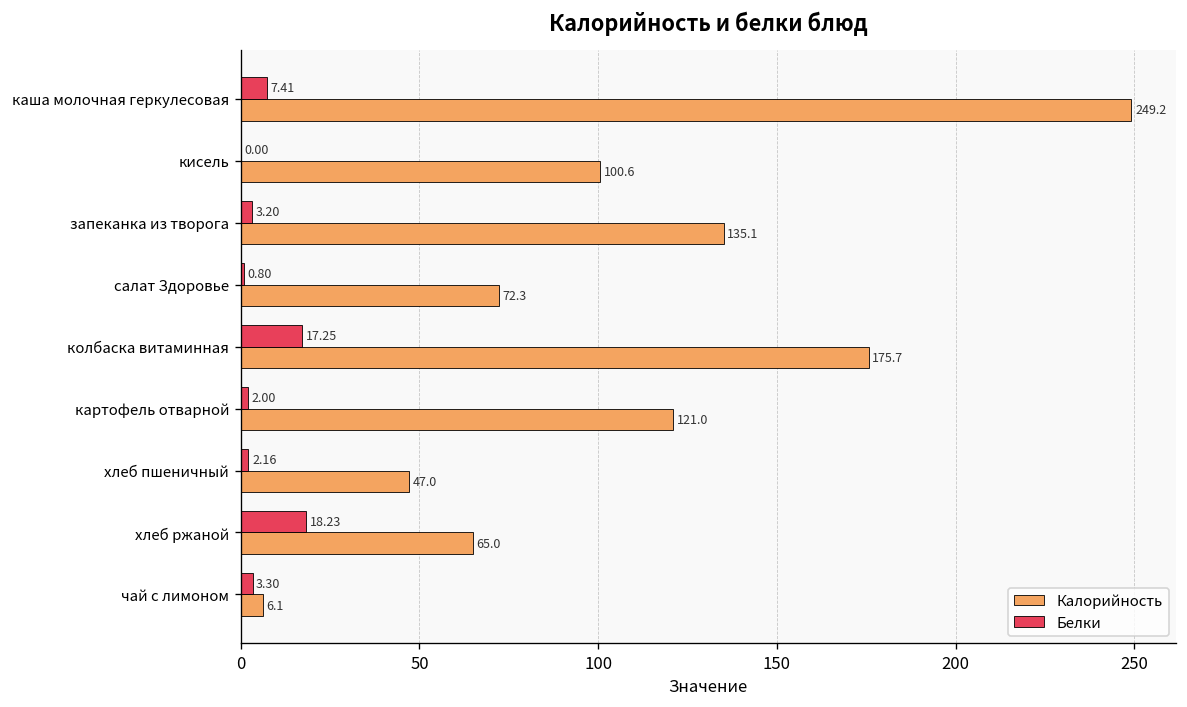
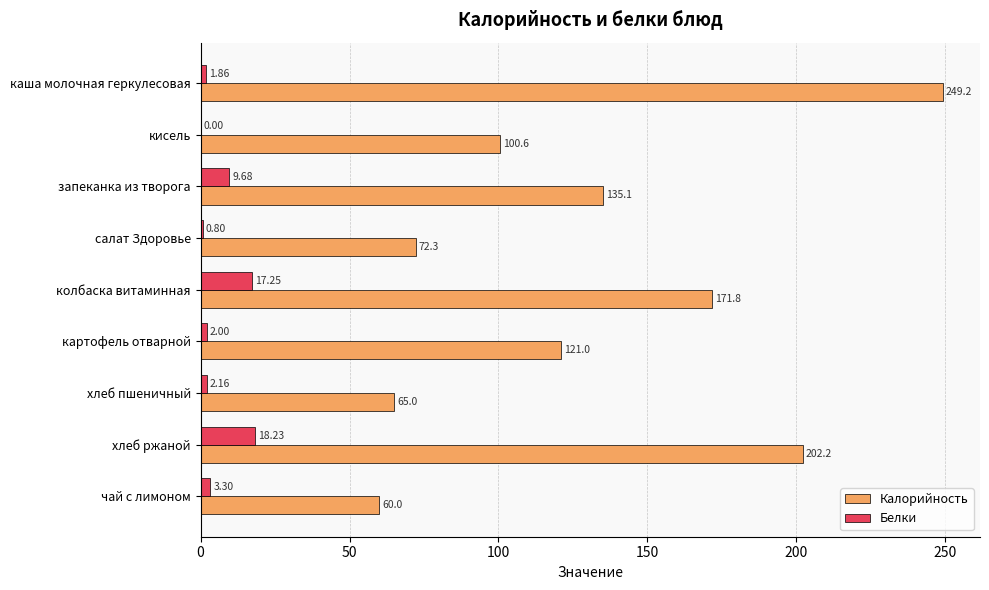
  {
    "Калорийность": {
      "каша молочная геркулесовая": 249.2,
      "кисель": 100.6,
      "запеканка из творога": 135.1,
      "салат Здоровье": 72.3,
-     "колбаска витаминная": 175.7,
+     "колбаска витаминная": 171.8,
      "картофель отварной": 121.0,
-     "хлеб пшеничный": 47.0,
-     "хлеб ржаной": 65.0,
-     "чай с лимоном": 6.1
+     "хлеб пшеничный": 65.0,
+     "хлеб ржаной": 202.2,
+     "чай с лимоном": 60.0
    },
    "Белки": {
-     "каша молочная геркулесовая": 7.41,
+     "каша молочная геркулесовая": 1.86,
      "кисель": 0.00,
-     "запеканка из творога": 3.20,
+     "запеканка из творога": 9.68,
      "салат Здоровье": 0.80,
      "колбаска витаминная": 17.25,
      "картофель отварной": 2.00,
      "хлеб пшеничный": 2.16,
      "хлеб ржаной": 18.23,
      "чай с лимоном": 3.30
    }
  }
